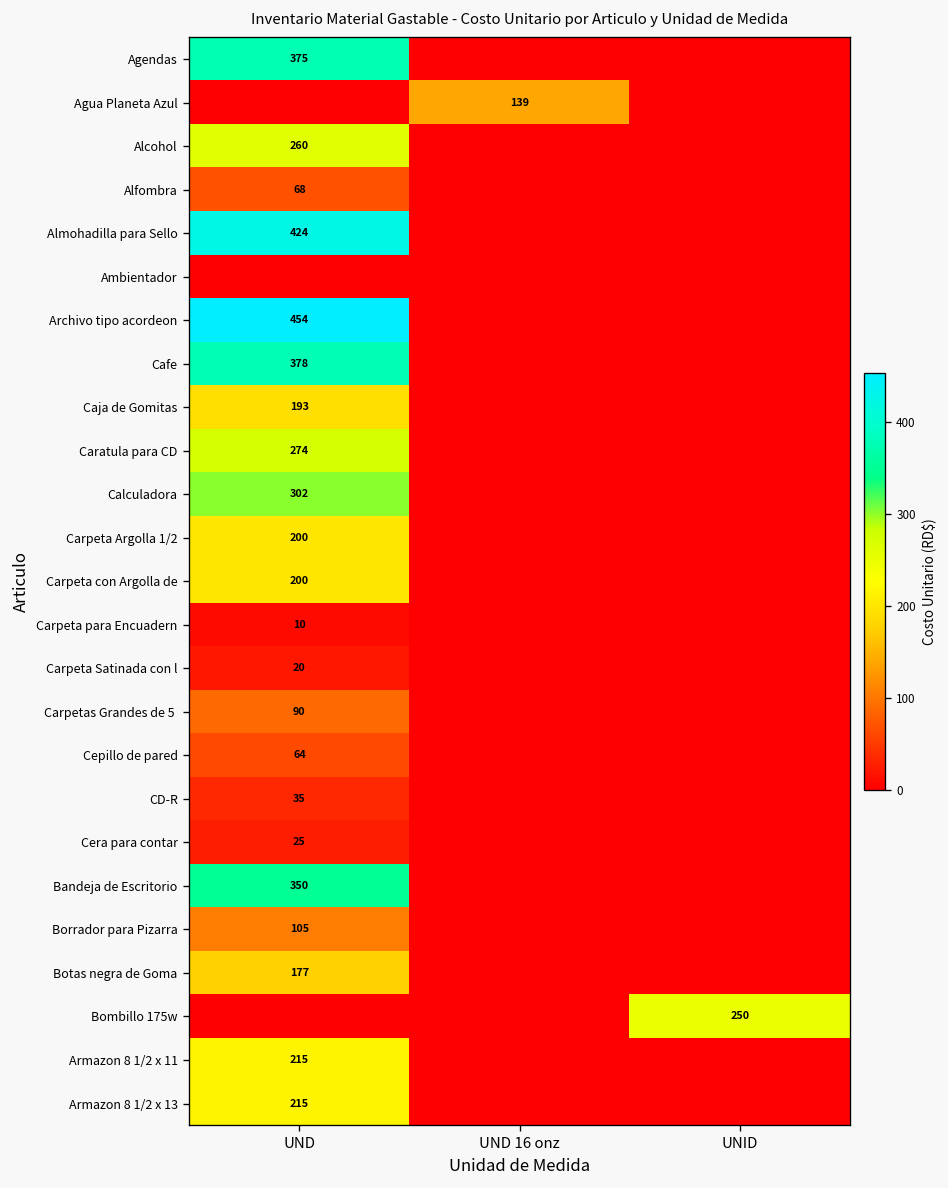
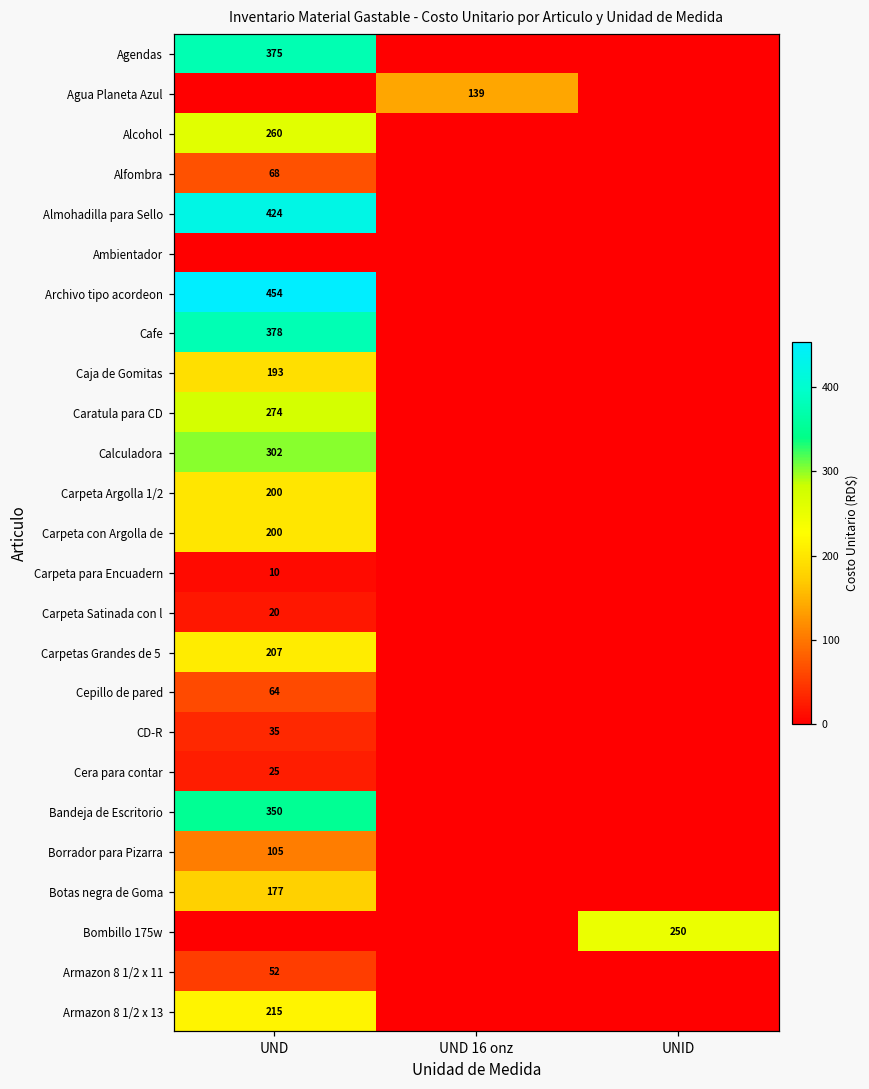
  {
    "Agendas": {
      "UND": 375
    },
    "Agua Planeta Azul": {
      "UND 16 onz": 139
    },
    "Alcohol": {
      "UND": 260
    },
    "Alfombra": {
      "UND": 68
    },
    "Almohadilla para Sello": {
      "UND": 424
    },
    "Archivo tipo acordeon": {
      "UND": 454
    },
    "Cafe": {
      "UND": 378
    },
    "Caja de Gomitas": {
      "UND": 193
    },
    "Caratula para CD": {
      "UND": 274
    },
    "Calculadora": {
      "UND": 302
    },
    "Carpeta Argolla 1/2": {
      "UND": 200
    },
    "Carpeta con Argolla de": {
      "UND": 200
    },
    "Carpeta para Encuadern": {
      "UND": 10
    },
    "Carpeta Satinada con l": {
      "UND": 20
    },
    "Carpetas Grandes de 5": {
-     "UND": 90
+     "UND": 207
    },
    "Cepillo de pared": {
      "UND": 64
    },
    "CD-R": {
      "UND": 35
    },
    "Cera para contar": {
      "UND": 25
    },
    "Bandeja de Escritorio": {
      "UND": 350
    },
    "Borrador para Pizarra": {
      "UND": 105
    },
    "Botas negra de Goma": {
      "UND": 177
    },
    "Bombillo 175w": {
      "UNID": 250
    },
    "Armazon 8 1/2 x 11": {
-     "UND": 215
+     "UND": 52
    },
    "Armazon 8 1/2 x 13": {
      "UND": 215
    }
  }
